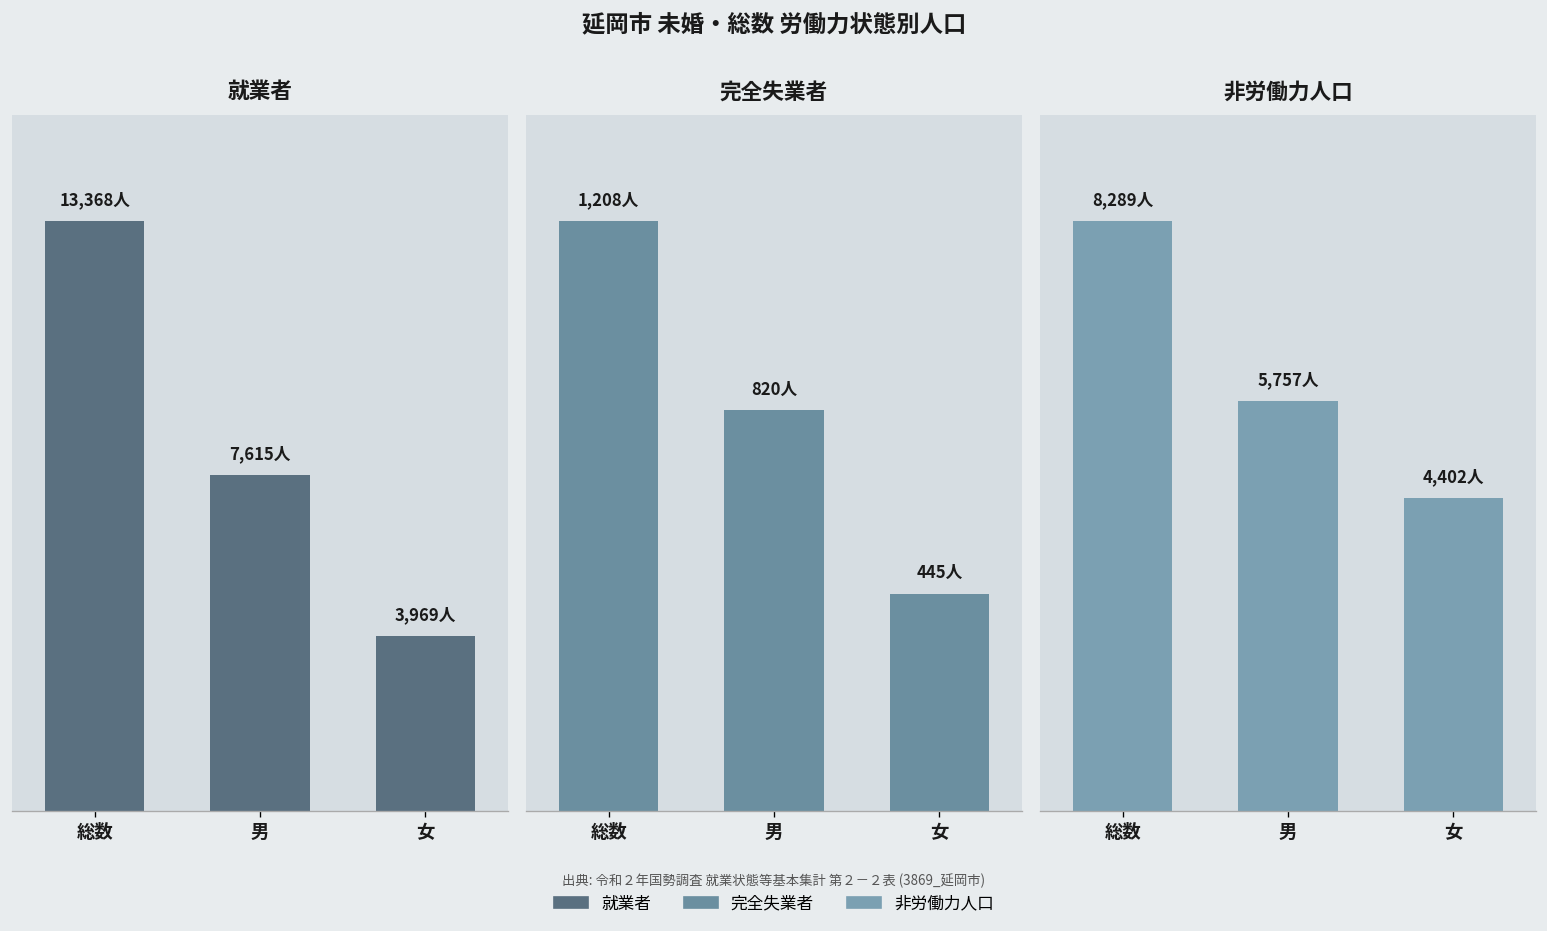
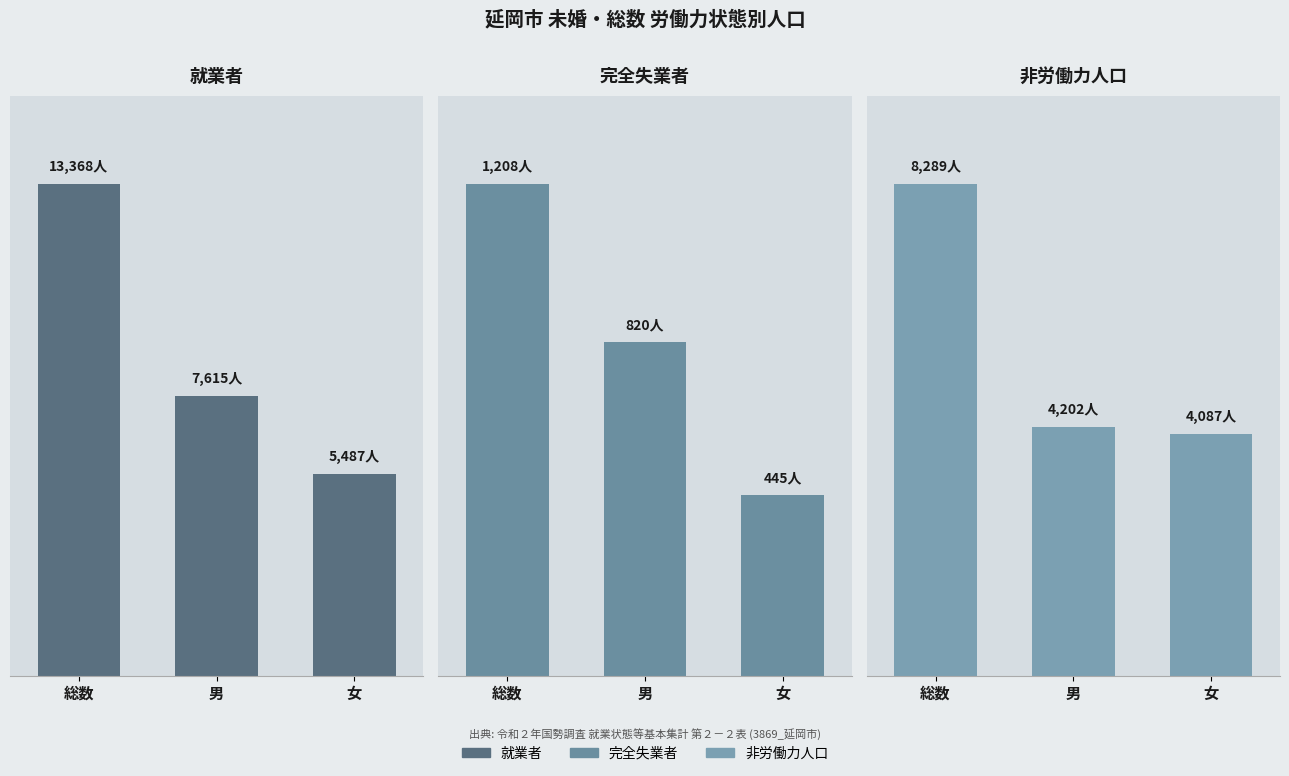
  {
    "就業者": {
      "総数": "13,368人",
      "男": "7,615人",
-     "女": "3,969人"
+     "女": "5,487人"
    },
    "完全失業者": {
      "総数": "1,208人",
      "男": "820人",
      "女": "445人"
    },
    "非労働力人口": {
      "総数": "8,289人",
-     "男": "5,757人",
-     "女": "4,402人"
+     "男": "4,202人",
+     "女": "4,087人"
    }
  }
